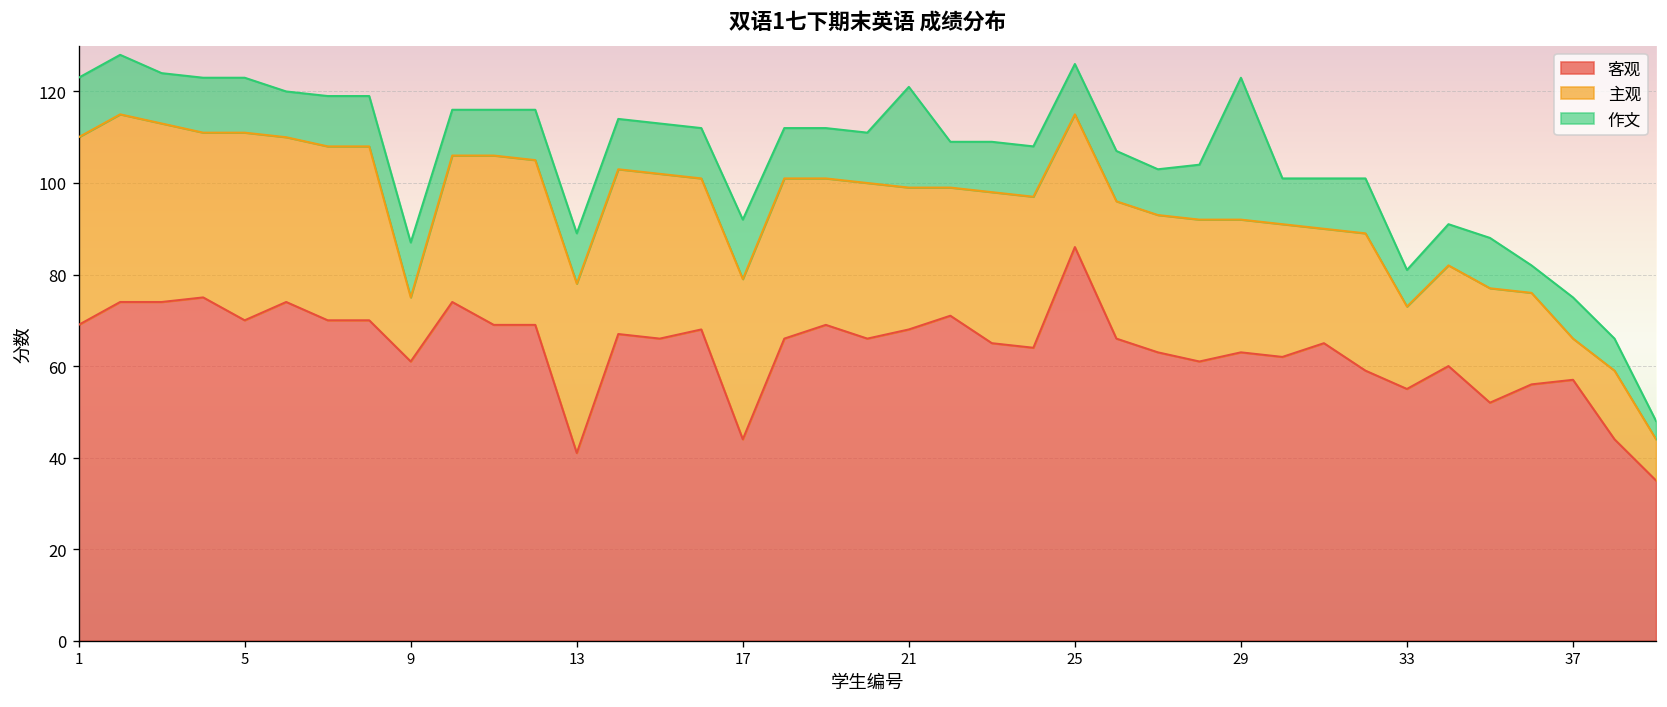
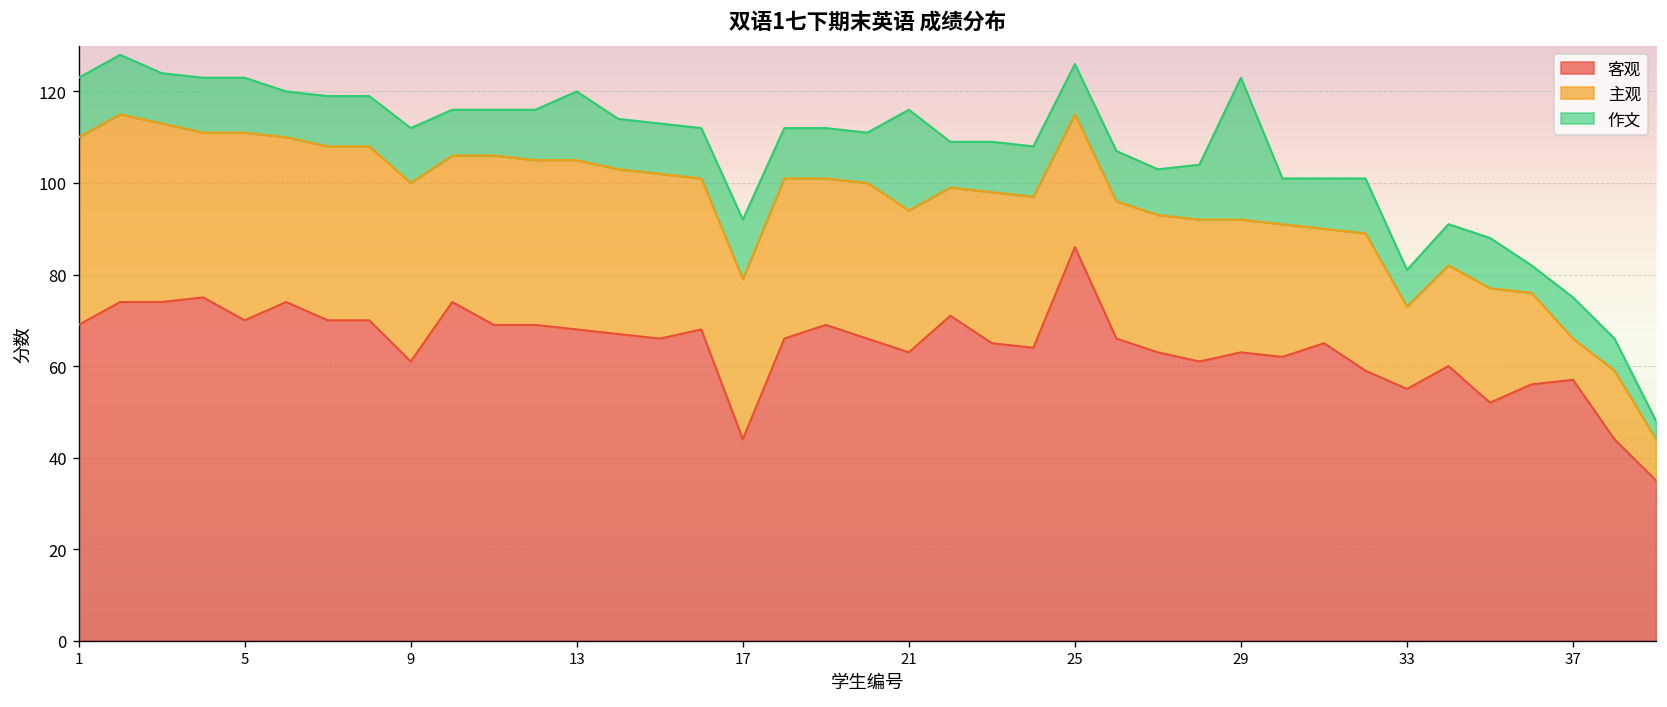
  {
    "客观": {
      "1": 69,
      "5": 70,
      "9": 61,
-     "13": 41,
+     "13": 68,
      "17": 44,
-     "21": 68,
+     "21": 63,
      "25": 86,
      "29": 63,
      "33": 55,
      "37": 57
    },
    "主观": {
      "1": 41,
      "5": 41,
-     "9": 14,
+     "9": 39,
      "13": 37,
      "17": 35,
      "21": 31,
      "25": 29,
      "29": 29,
      "33": 18,
      "37": 9
    },
    "作文": {
      "1": 13,
      "5": 12,
      "9": 12,
-     "13": 11,
+     "13": 15,
      "17": 13,
      "21": 22,
      "25": 11,
      "29": 31,
      "33": 8,
      "37": 9
    }
  }
